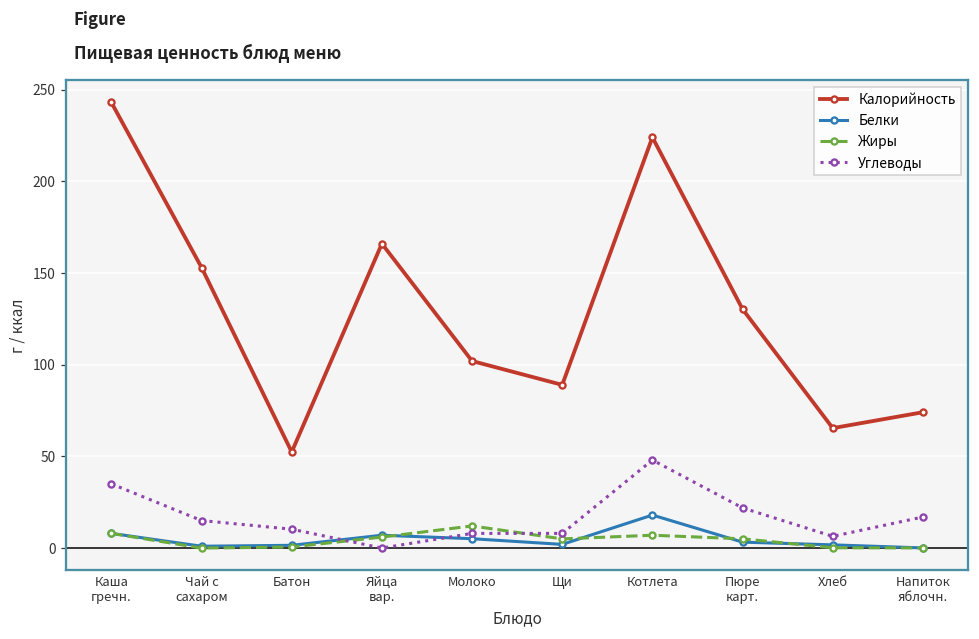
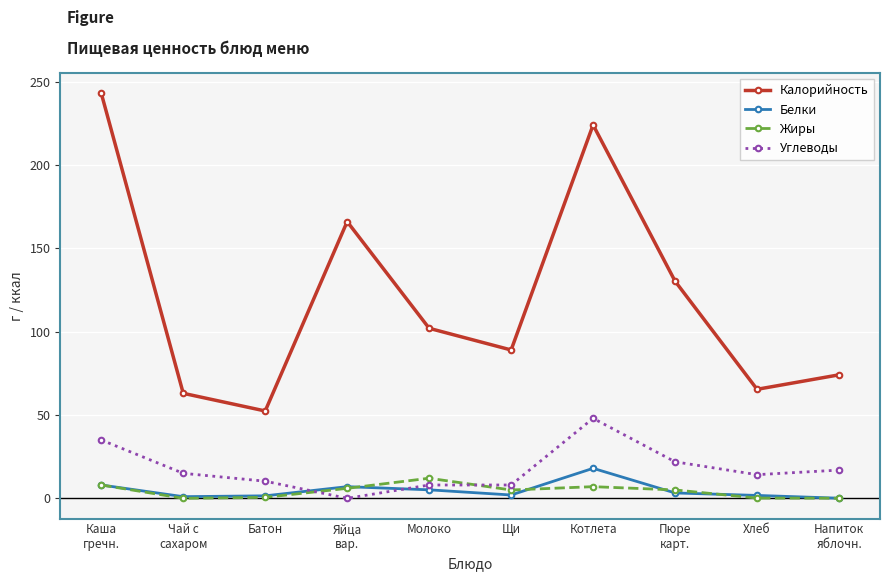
  {
    "Калорийность": {
      "Каша гречн.": 243,
-     "Чай с сахаром": 153,
+     "Чай с сахаром": 63,
      "Батон": 52,
      "Яйца вар.": 166,
      "Молоко": 102,
      "Щи": 89,
      "Котлета": 224,
      "Пюре карт.": 130,
      "Хлеб": 65,
      "Напиток яблочн.": 74
    },
    "Белки": {
      "Молоко": 5,
      "Щи": 2,
      "Котлета": 18,
      "Пюре карт.": 3,
      "Хлеб": 2
    },
    "Жиры": {
      "Молоко": 12,
      "Щи": 5,
      "Котлета": 7,
      "Пюре карт.": 5,
      "Хлеб": 0
    },
    "Углеводы": {
      "Каша гречн.": 35,
      "Чай с сахаром": 15,
      "Батон": 10,
      "Яйца вар.": 0,
      "Молоко": 8,
      "Щи": 8,
      "Котлета": 48,
      "Пюре карт.": 22,
-     "Хлеб": 6,
+     "Хлеб": 14,
      "Напиток яблочн.": 17
    }
  }
